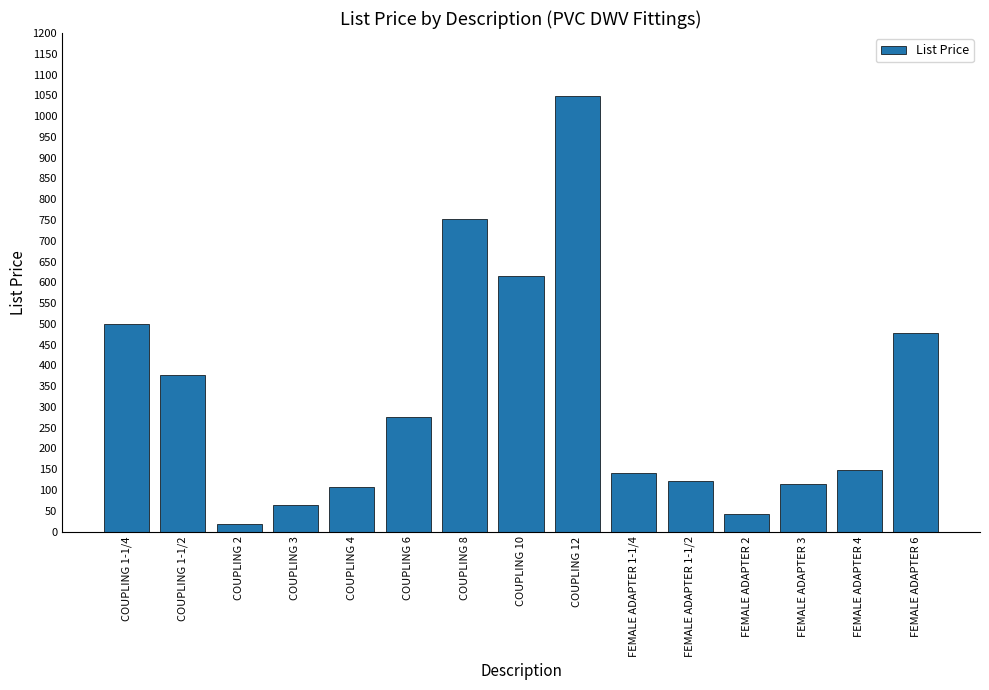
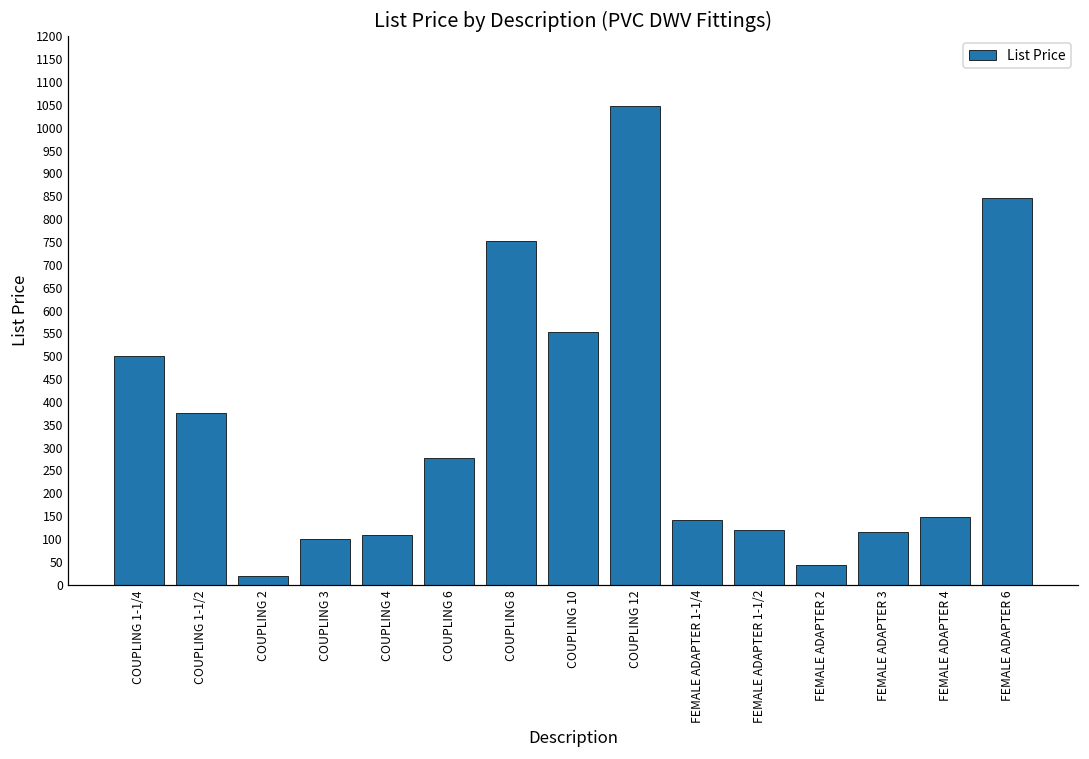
  {
    "COUPLING 1-1/4": 500,
    "COUPLING 1-1/2": 380,
    "COUPLING 2": 20,
-   "COUPLING 3": 60,
+   "COUPLING 3": 100,
    "COUPLING 4": 110,
    "COUPLING 6": 280,
    "COUPLING 8": 750,
-   "COUPLING 10": 620,
+   "COUPLING 10": 550,
    "COUPLING 12": 1050,
    "FEMALE ADAPTER 1-1/4": 140,
    "FEMALE ADAPTER 1-1/2": 120,
    "FEMALE ADAPTER 2": 40,
    "FEMALE ADAPTER 3": 110,
    "FEMALE ADAPTER 4": 150,
-   "FEMALE ADAPTER 6": 480
+   "FEMALE ADAPTER 6": 850
  }
